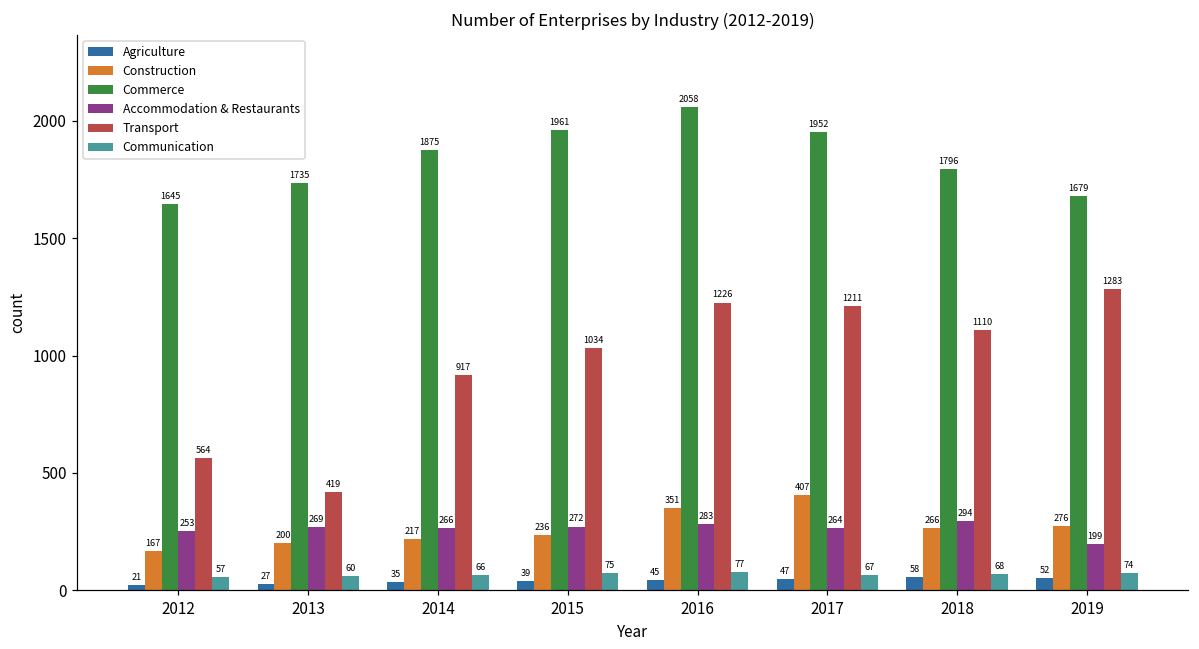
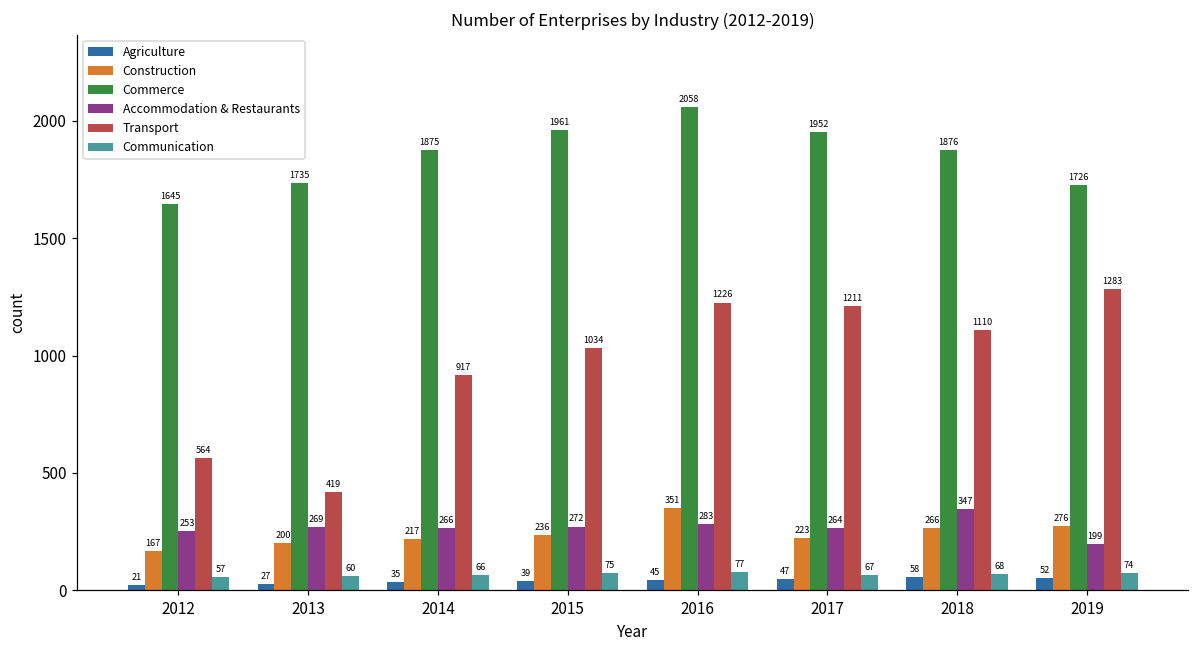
  {
    "Construction": {
      "2012": 167,
      "2013": 200,
      "2014": 217,
      "2015": 236,
      "2016": 351,
-     "2017": 407,
+     "2017": 223,
      "2018": 266,
      "2019": 276
    },
    "Commerce": {
      "2012": 1645,
      "2013": 1735,
      "2014": 1875,
      "2015": 1961,
      "2016": 2058,
      "2017": 1952,
-     "2018": 1796,
-     "2019": 1679
+     "2018": 1876,
+     "2019": 1726
    },
    "Accommodation & Restaurants": {
      "2012": 253,
      "2013": 269,
      "2014": 266,
      "2015": 272,
      "2016": 283,
      "2017": 264,
-     "2018": 294,
+     "2018": 347,
      "2019": 199
    },
    "Transport": {
      "2012": 564,
      "2013": 419,
      "2014": 917,
      "2015": 1034,
      "2016": 1226,
      "2017": 1211,
      "2018": 1110,
      "2019": 1283
    }
  }
